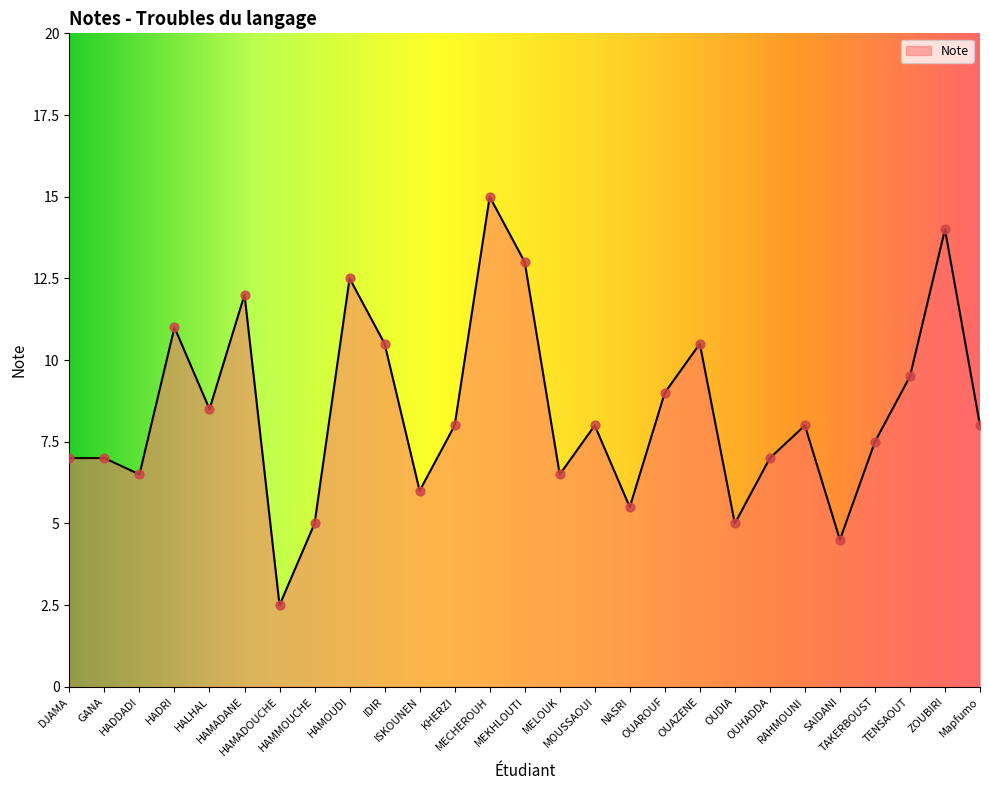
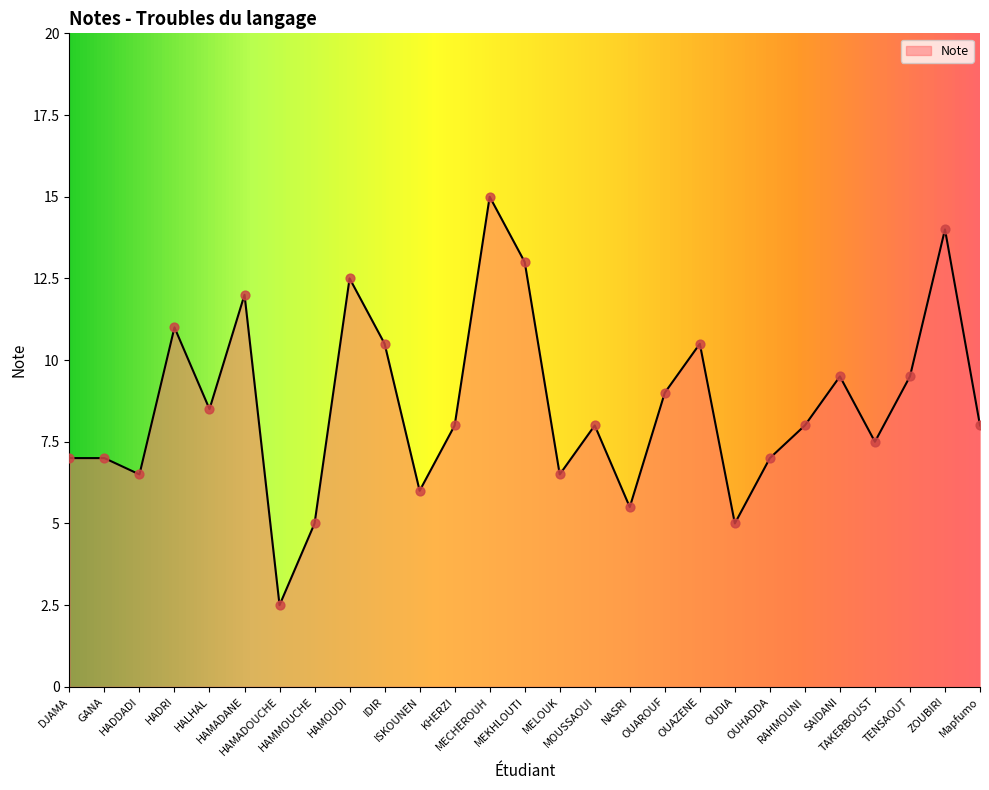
  {
    "DJAMA": 7.0,
    "GANA": 7.0,
    "HADDADI": 6.5,
    "HADRI": 11.0,
    "HALHAL": 8.5,
    "HAMADANE": 12.0,
    "HAMADOUCHE": 2.5,
    "HAMMOUCHE": 5.0,
    "HAMOUDI": 12.5,
    "IDIR": 10.5,
    "ISKOUNEN": 6.0,
    "KHERZI": 8.0,
    "MECHEROUH": 15.0,
    "MEKHLOUTI": 13.0,
    "MELOUK": 6.5,
    "MOUSSAOUI": 8.0,
    "NASRI": 5.5,
    "OUAROUF": 9.0,
    "OUAZENE": 10.5,
    "OUDIA": 5.0,
    "OUHADDA": 7.0,
    "RAHMOUNI": 8.0,
-   "SAIDANI": 4.5,
+   "SAIDANI": 9.5,
    "TAKERBOUST": 7.5,
    "TENSAOUT": 9.5,
    "ZOUBIRI": 14.0,
    "Mapfumo": 8.0
  }
